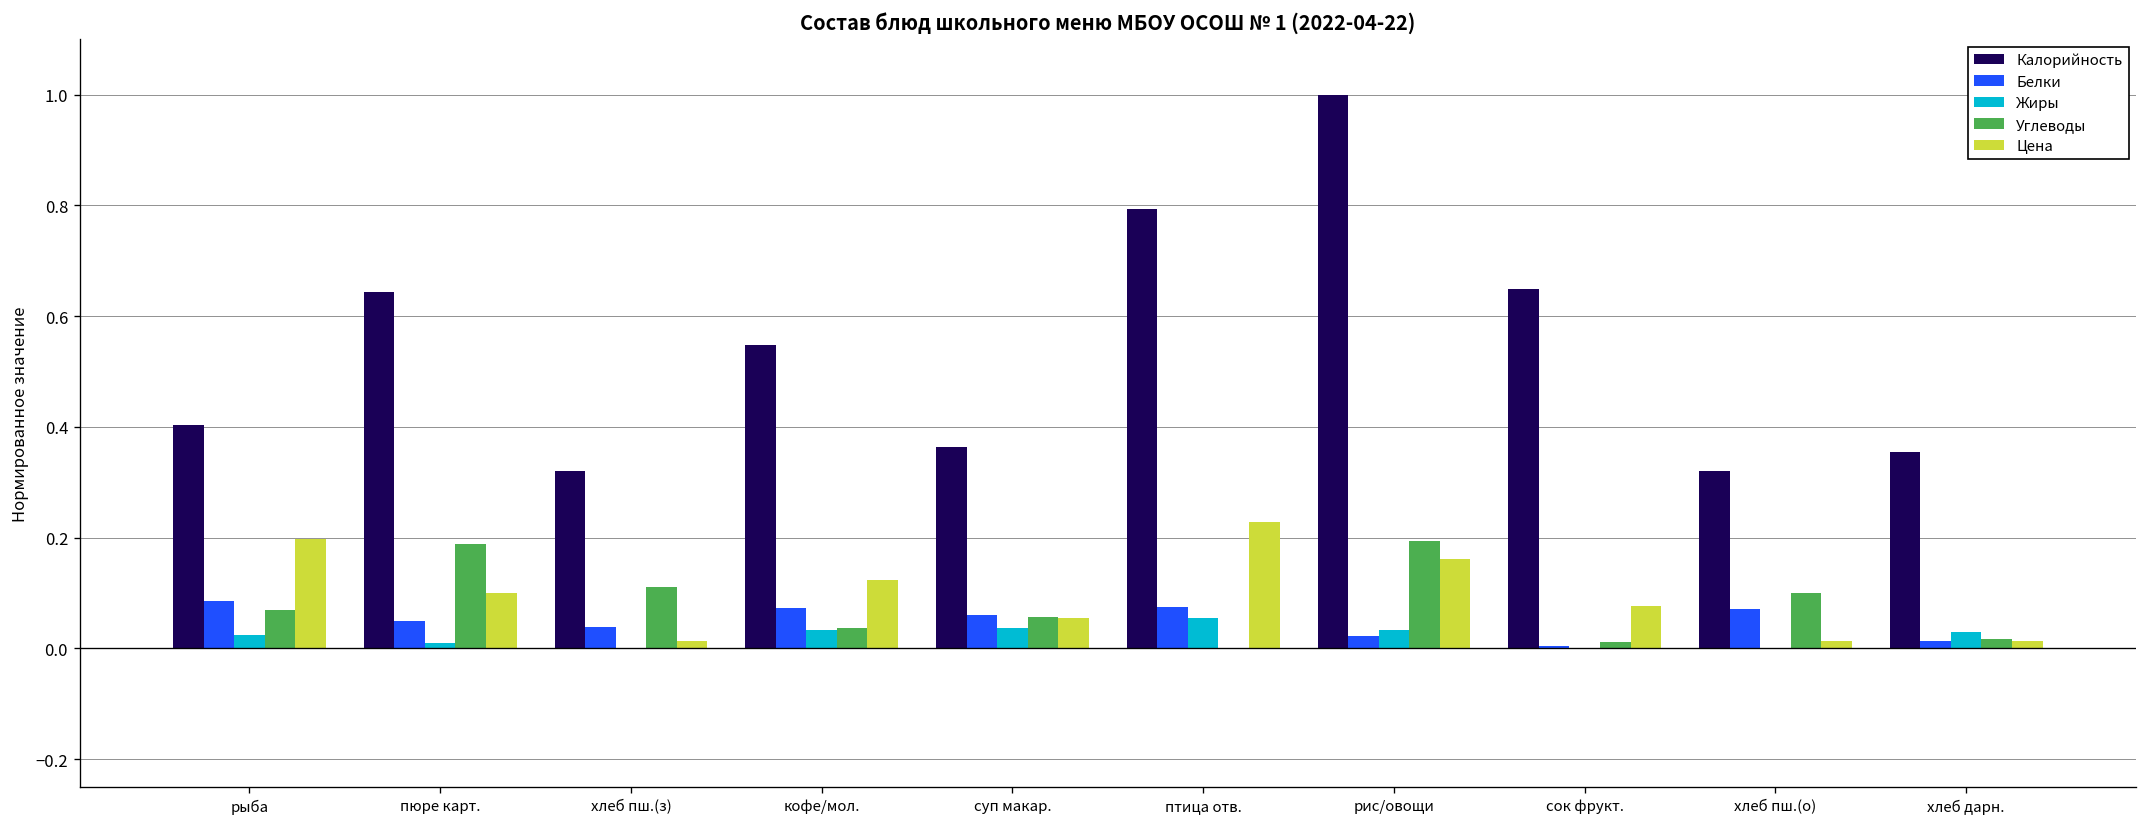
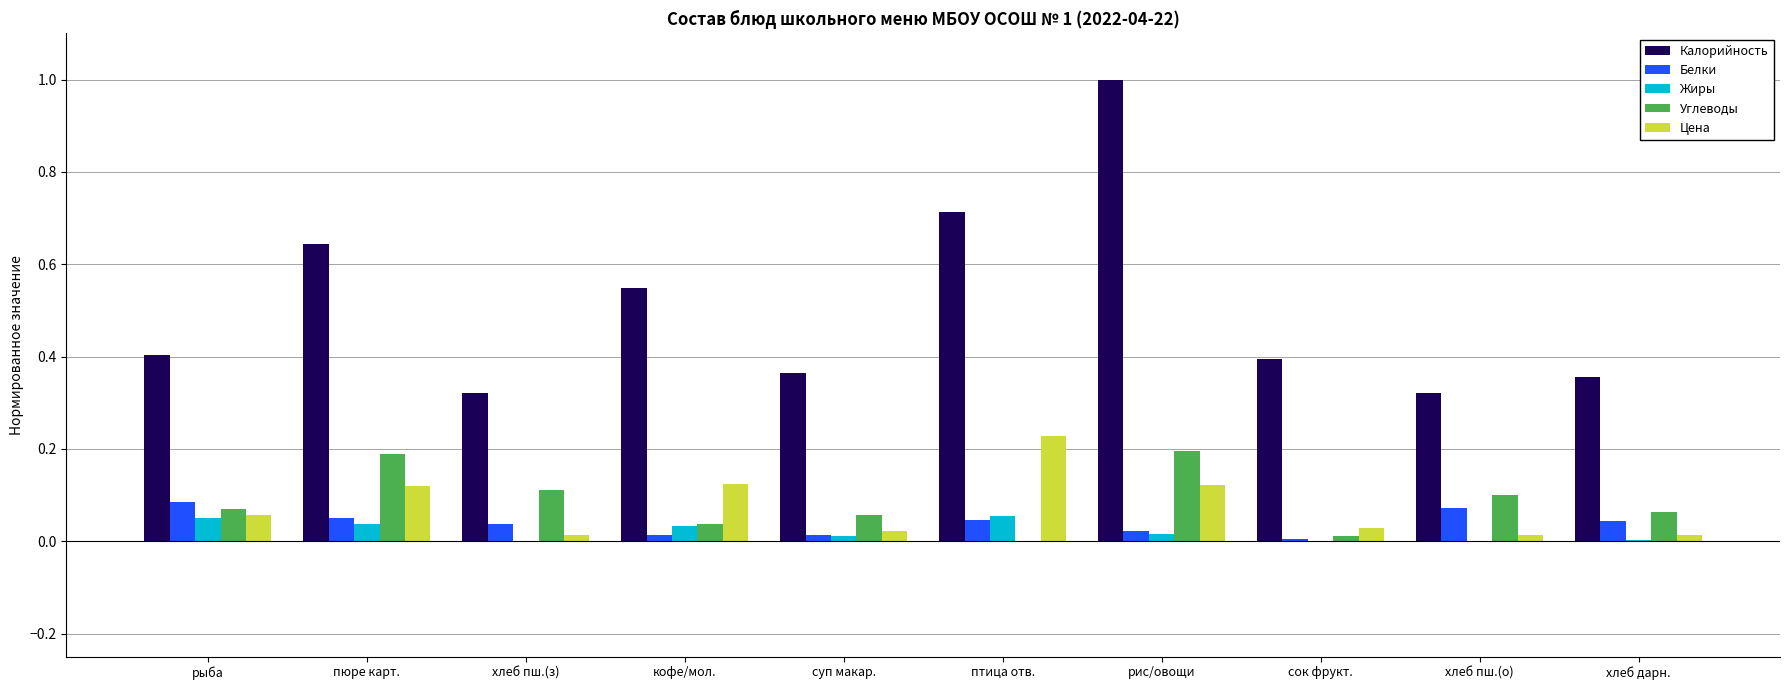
  {
    "Калорийность": {
      "рыба": 0.40,
      "пюре карт.": 0.64,
      "хлеб пш.(з)": 0.32,
      "кофе/мол.": 0.55,
      "суп макар.": 0.36,
-     "птица отв.": 0.79,
+     "птица отв.": 0.71,
      "рис/овощи": 1.00,
-     "сок фрукт.": 0.65,
+     "сок фрукт.": 0.40,
      "хлеб пш.(о)": 0.32,
      "хлеб дарн.": 0.36
    },
    "Белки": {
      "рыба": 0.09,
      "пюре карт.": 0.05,
      "хлеб пш.(з)": 0.04,
-     "кофе/мол.": 0.07,
-     "суп макар.": 0.06,
-     "птица отв.": 0.07,
+     "кофе/мол.": 0.01,
+     "суп макар.": 0.01,
+     "птица отв.": 0.05,
      "рис/овощи": 0.02,
      "хлеб пш.(о)": 0.07,
-     "хлеб дарн.": 0.01
+     "хлеб дарн.": 0.04
    },
    "Жиры": {
-     "рыба": 0.02,
-     "пюре карт.": 0.01,
+     "рыба": 0.05,
+     "пюре карт.": 0.04,
      "кофе/мол.": 0.03,
-     "суп макар.": 0.04,
+     "суп макар.": 0.01,
      "птица отв.": 0.05,
-     "рис/овощи": 0.03,
-     "хлеб дарн.": 0.03
+     "рис/овощи": 0.01,
+     "хлеб дарн.": 0.00
    },
    "Углеводы": {
      "рыба": 0.07,
      "пюре карт.": 0.19,
      "хлеб пш.(з)": 0.11,
      "кофе/мол.": 0.04,
      "суп макар.": 0.06,
      "рис/овощи": 0.19,
      "сок фрукт.": 0.01,
      "хлеб пш.(о)": 0.10,
-     "хлеб дарн.": 0.02
+     "хлеб дарн.": 0.06
    },
    "Цена": {
-     "рыба": 0.20,
-     "пюре карт.": 0.10,
+     "рыба": 0.06,
+     "пюре карт.": 0.12,
      "хлеб пш.(з)": 0.01,
      "кофе/мол.": 0.12,
-     "суп макар.": 0.06,
+     "суп макар.": 0.02,
      "птица отв.": 0.23,
-     "рис/овощи": 0.16,
-     "сок фрукт.": 0.08,
+     "рис/овощи": 0.12,
+     "сок фрукт.": 0.03,
      "хлеб пш.(о)": 0.01,
      "хлеб дарн.": 0.01
    }
  }
